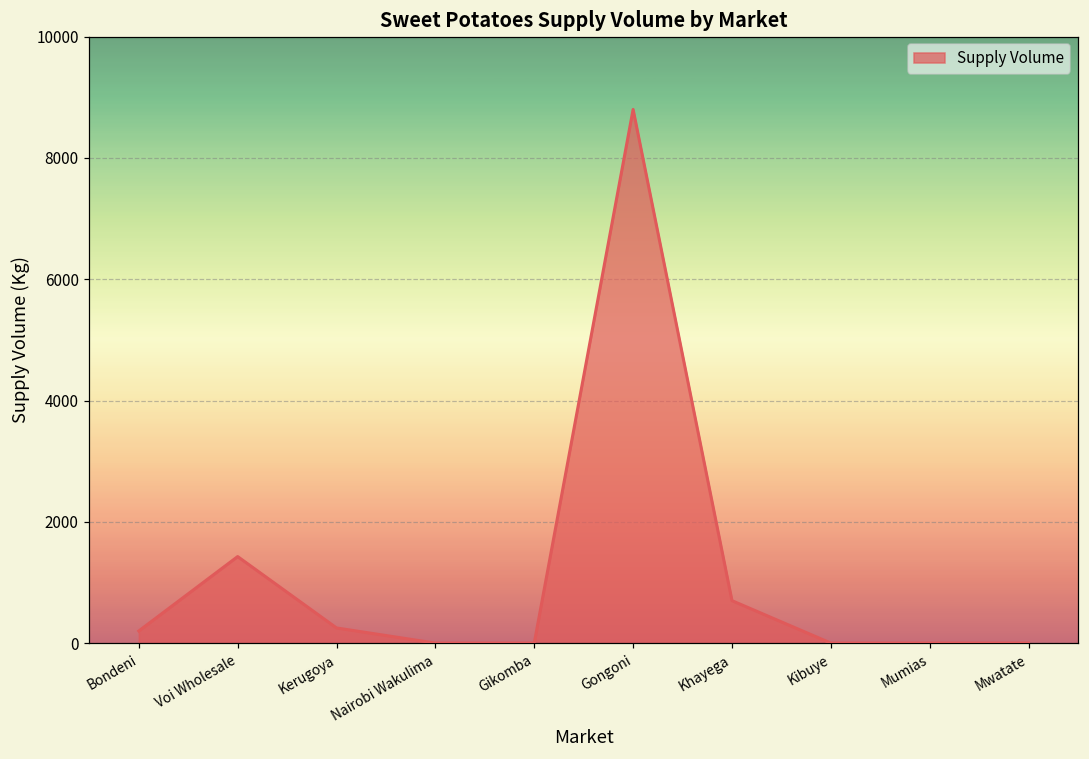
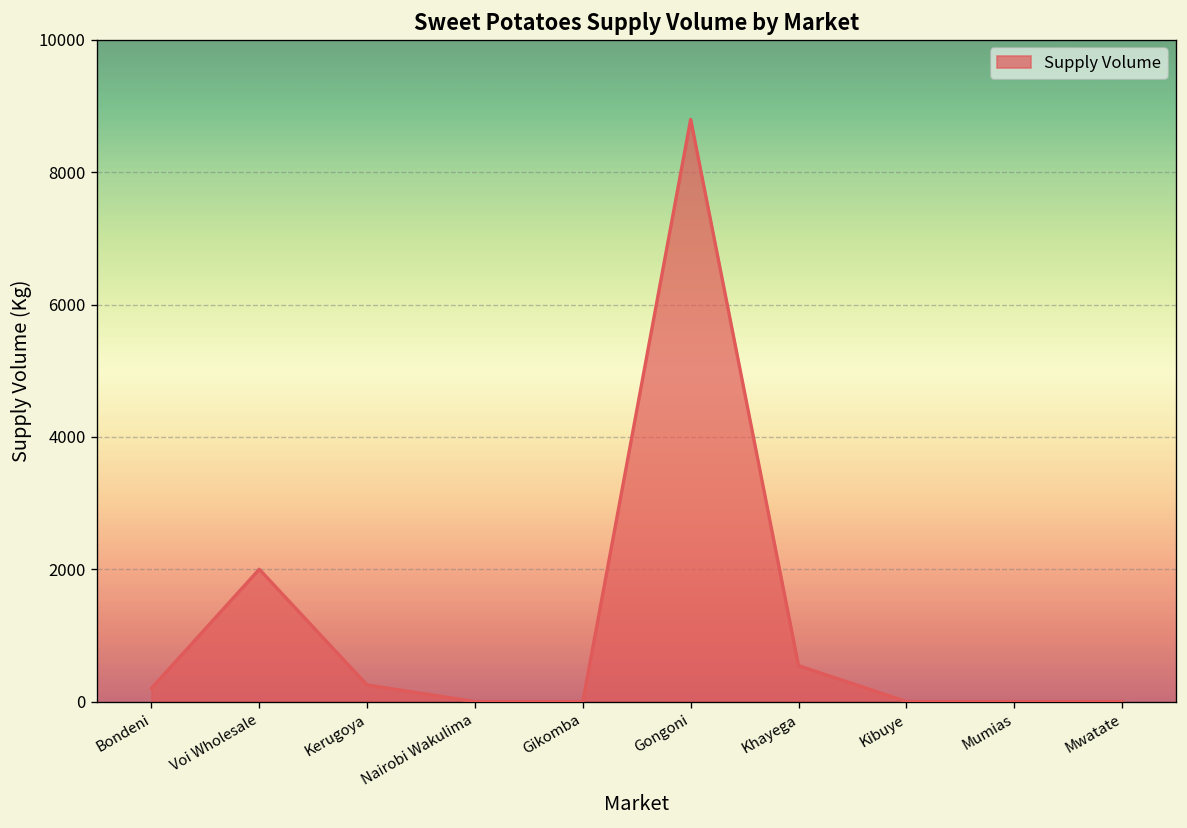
  {
    "Bondeni": 200,
-   "Voi Wholesale": 1400,
+   "Voi Wholesale": 2000,
    "Kerugoya": 300,
    "Nairobi Wakulima": 0,
    "Gikomba": 0,
    "Gongoni": 8800,
-   "Khayega": 700,
+   "Khayega": 500,
    "Kibuye": 0,
    "Mumias": 0,
    "Mwatate": 0
  }
